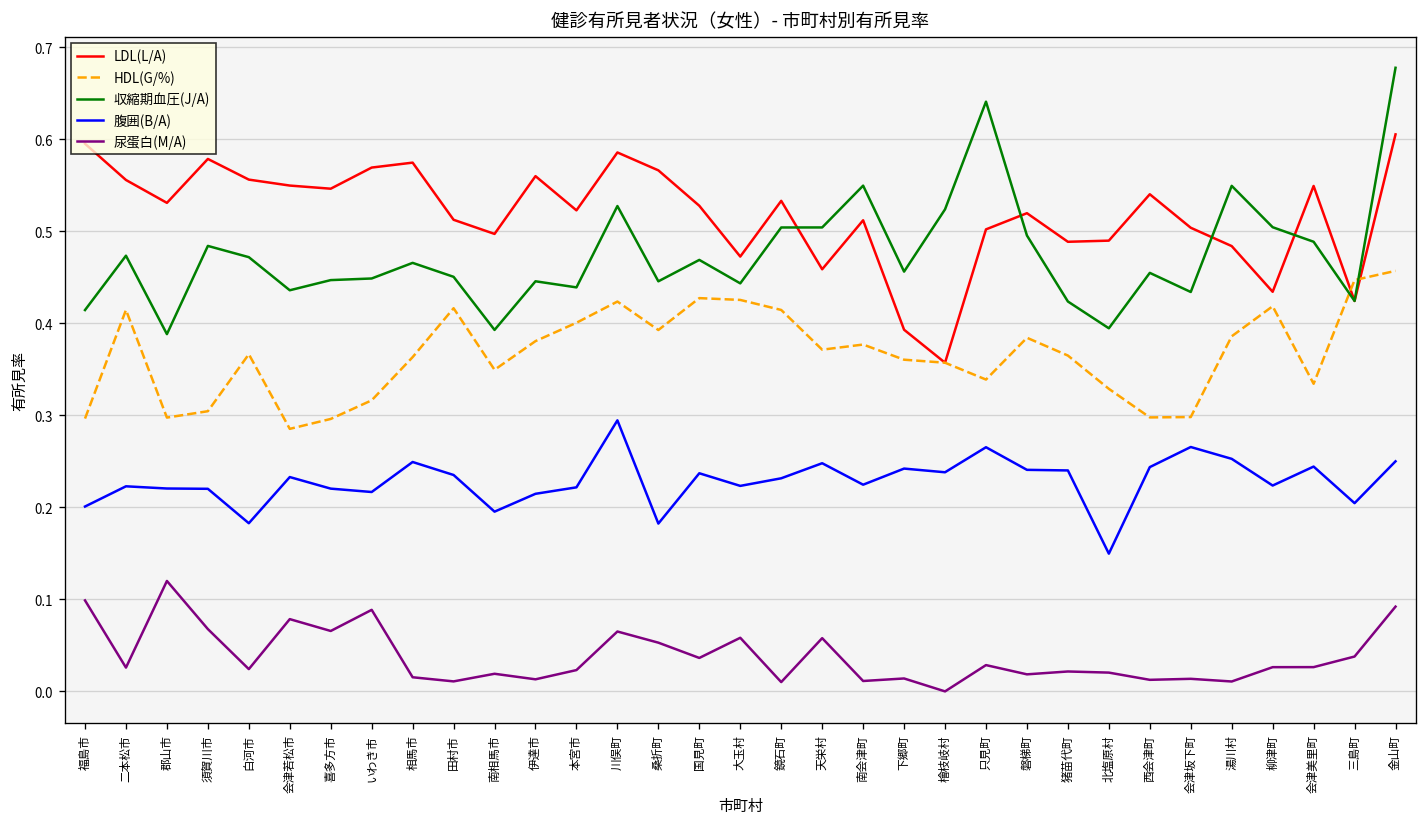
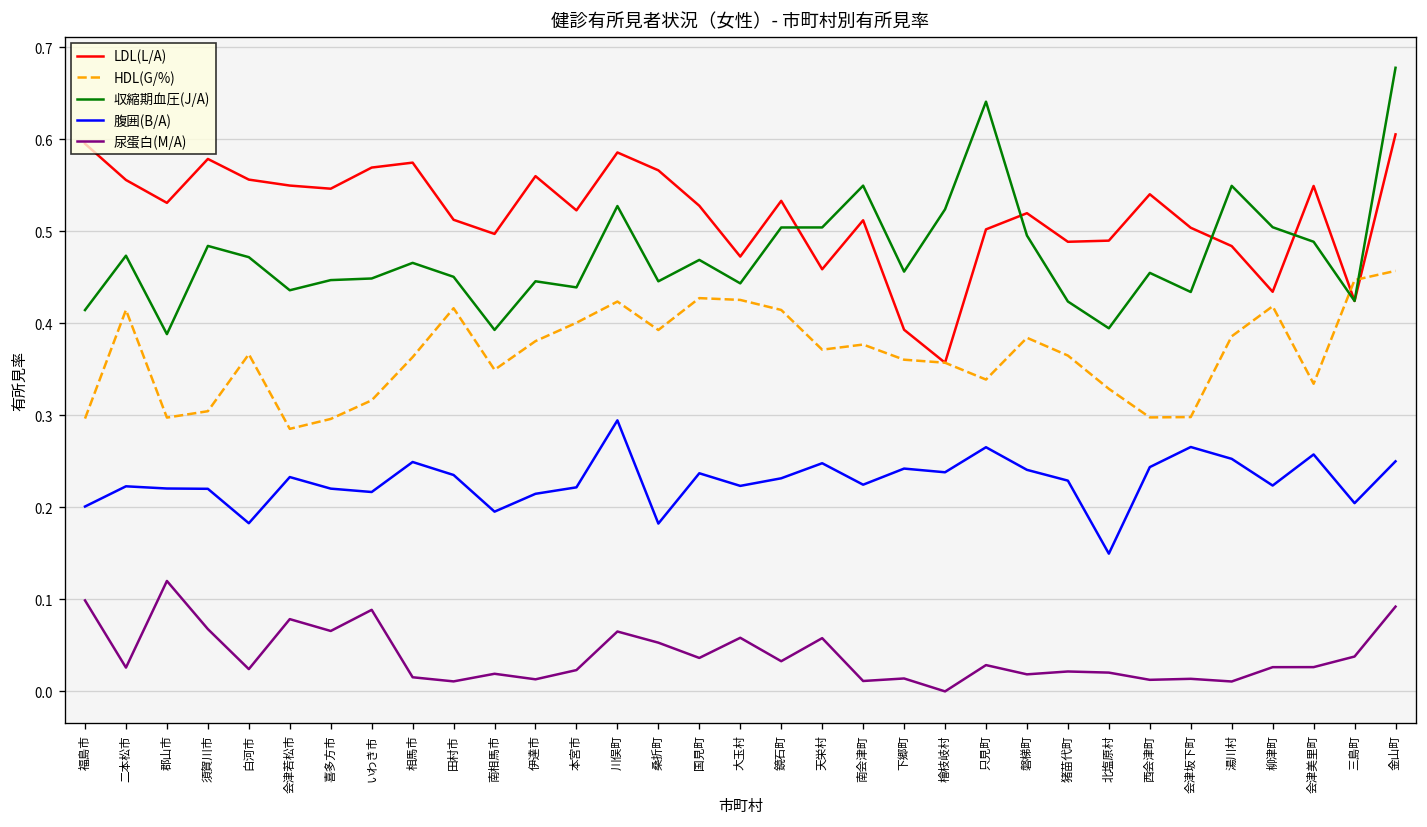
  {
    "LDL(L/A)": {
      "二本松市": 0.56,
      "郡山市": 0.53,
      "須賀川市": 0.58,
      "白河市": 0.56,
      "会津若松市": 0.55,
      "喜多方市": 0.55,
      "いわき市": 0.57,
      "相馬市": 0.57,
      "田村市": 0.51,
      "南相馬市": 0.50,
      "伊達市": 0.56,
      "本宮市": 0.52,
      "川俣町": 0.59,
      "桑折町": 0.57,
      "国見町": 0.53,
      "大玉村": 0.47,
      "鏡石町": 0.53,
      "天栄村": 0.46,
      "南会津町": 0.51,
      "下郷町": 0.39,
      "只見町": 0.50,
      "磐梯町": 0.52,
      "猪苗代町": 0.49,
      "北塩原村": 0.49,
      "西会津町": 0.54,
      "会津坂下町": 0.50,
      "湯川村": 0.48,
      "柳津町": 0.43,
      "会津美里町": 0.55,
      "金山町": 0.61
    },
    "HDL(G/%)": {
      "福島市": 0.30,
      "二本松市": 0.41,
      "郡山市": 0.30,
      "須賀川市": 0.30,
      "白河市": 0.37,
      "会津若松市": 0.29,
      "喜多方市": 0.30,
      "いわき市": 0.32,
      "相馬市": 0.36,
      "田村市": 0.42,
      "南相馬市": 0.35,
      "伊達市": 0.38,
      "本宮市": 0.40,
      "川俣町": 0.42,
      "桑折町": 0.39,
      "国見町": 0.43,
      "大玉村": 0.43,
      "鏡石町": 0.41,
      "天栄村": 0.37,
      "南会津町": 0.38,
      "下郷町": 0.36,
      "只見町": 0.34,
      "磐梯町": 0.38,
      "猪苗代町": 0.36,
      "北塩原村": 0.33,
      "西会津町": 0.30,
      "会津坂下町": 0.30,
      "湯川村": 0.39,
      "柳津町": 0.42,
      "会津美里町": 0.33,
      "三島町": 0.45,
      "金山町": 0.46
    },
    "収縮期血圧(J/A)": {
      "福島市": 0.41,
      "二本松市": 0.47,
      "郡山市": 0.39,
      "須賀川市": 0.48,
      "白河市": 0.47,
      "会津若松市": 0.44,
      "喜多方市": 0.45,
      "いわき市": 0.45,
      "相馬市": 0.47,
      "田村市": 0.45,
      "南相馬市": 0.39,
      "伊達市": 0.45,
      "本宮市": 0.44,
      "川俣町": 0.53,
      "桑折町": 0.45,
      "国見町": 0.47,
      "大玉村": 0.44,
      "鏡石町": 0.50,
      "天栄村": 0.50,
      "南会津町": 0.55,
      "下郷町": 0.46,
      "檜枝岐村": 0.52,
      "只見町": 0.64,
      "磐梯町": 0.50,
      "猪苗代町": 0.42,
      "北塩原村": 0.39,
      "西会津町": 0.45,
      "会津坂下町": 0.43,
      "湯川村": 0.55,
      "柳津町": 0.50,
      "会津美里町": 0.49,
      "金山町": 0.68
    },
    "腹囲(B/A)": {
      "福島市": 0.20,
      "二本松市": 0.22,
      "郡山市": 0.22,
      "須賀川市": 0.22,
      "白河市": 0.18,
      "会津若松市": 0.23,
      "喜多方市": 0.22,
      "いわき市": 0.22,
      "相馬市": 0.25,
      "田村市": 0.24,
      "南相馬市": 0.20,
      "伊達市": 0.21,
      "本宮市": 0.22,
      "川俣町": 0.29,
      "桑折町": 0.18,
      "国見町": 0.24,
      "大玉村": 0.22,
      "鏡石町": 0.23,
      "天栄村": 0.25,
      "南会津町": 0.22,
      "下郷町": 0.24,
      "檜枝岐村": 0.24,
      "只見町": 0.27,
      "磐梯町": 0.24,
-     "猪苗代町": 0.24,
+     "猪苗代町": 0.23,
      "北塩原村": 0.15,
      "西会津町": 0.24,
      "会津坂下町": 0.27,
      "湯川村": 0.25,
      "柳津町": 0.22,
-     "会津美里町": 0.24,
+     "会津美里町": 0.26,
      "三島町": 0.20,
      "金山町": 0.25
    },
    "尿蛋白(M/A)": {
      "福島市": 0.10,
      "二本松市": 0.03,
      "郡山市": 0.12,
      "須賀川市": 0.07,
      "白河市": 0.02,
      "会津若松市": 0.08,
      "喜多方市": 0.07,
      "いわき市": 0.09,
      "相馬市": 0.02,
      "田村市": 0.01,
      "南相馬市": 0.02,
      "伊達市": 0.01,
      "本宮市": 0.02,
      "川俣町": 0.07,
      "桑折町": 0.05,
      "国見町": 0.04,
      "大玉村": 0.06,
-     "鏡石町": 0.01,
+     "鏡石町": 0.03,
      "天栄村": 0.06,
      "南会津町": 0.01,
      "下郷町": 0.01,
      "檜枝岐村": 0.00,
      "只見町": 0.03,
      "磐梯町": 0.02,
      "猪苗代町": 0.02,
      "北塩原村": 0.02,
      "西会津町": 0.01,
      "会津坂下町": 0.01,
      "湯川村": 0.01,
      "柳津町": 0.03,
      "会津美里町": 0.03,
      "三島町": 0.04,
      "金山町": 0.09
    }
  }
